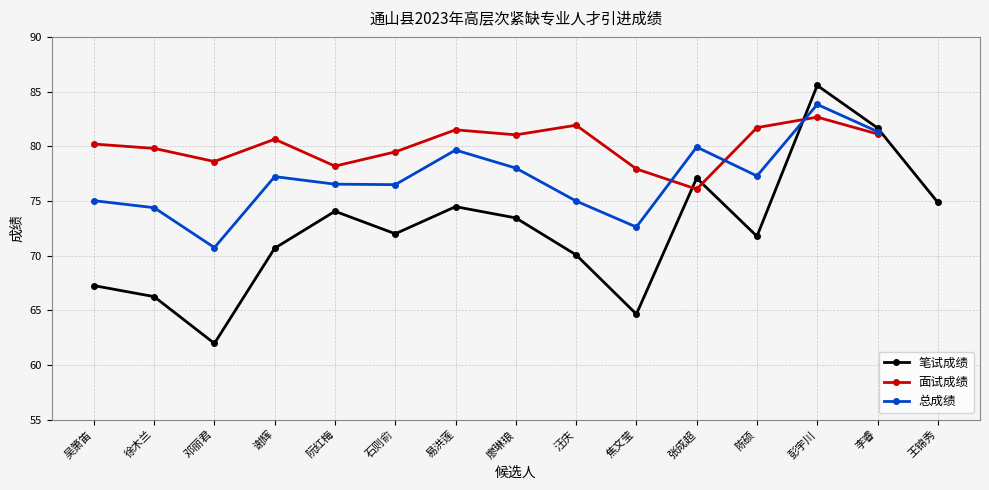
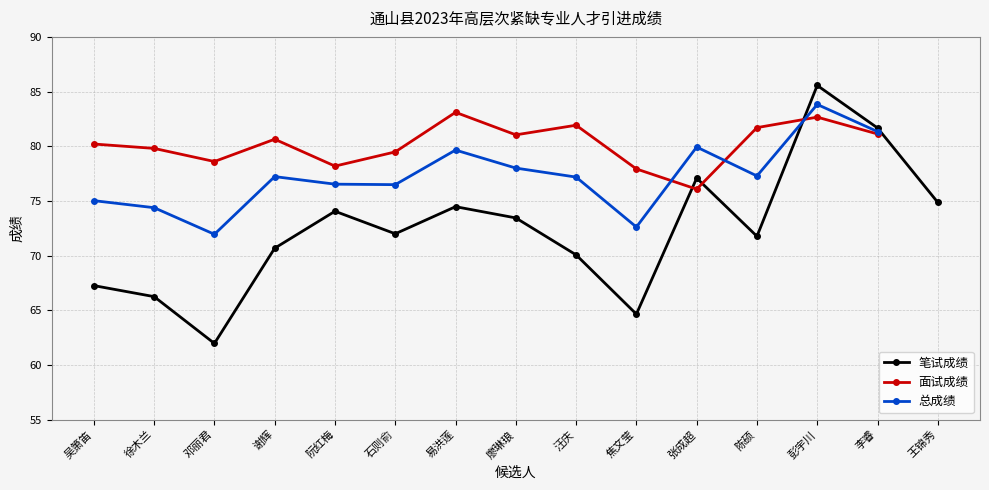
  {
    "笔试成绩": {
      "吴箫笛": 67.3,
      "徐木兰": 66.2,
      "邓丽君": 62.0,
      "谢辉": 70.7,
      "阮红梅": 74.1,
      "石则俞": 72.0,
      "易洪莲": 74.5,
      "廖琳琅": 73.4,
      "汪庆": 70.1,
      "焦文莹": 64.6,
      "张成超": 77.1,
      "陈硕": 71.8,
      "彭宇川": 85.6,
      "李睿": 81.7,
      "王锦秀": 74.9
    },
    "面试成绩": {
      "吴箫笛": 80.2,
      "徐木兰": 79.8,
      "邓丽君": 78.6,
      "谢辉": 80.6,
      "阮红梅": 78.2,
      "石则俞": 79.5,
-     "易洪莲": 81.5,
+     "易洪莲": 83.1,
      "廖琳琅": 81.0,
      "汪庆": 81.9,
      "焦文莹": 77.9,
      "张成超": 76.1,
      "陈硕": 81.7,
      "彭宇川": 82.7
    },
    "总成绩": {
      "吴箫笛": 75.0,
      "徐木兰": 74.4,
-     "邓丽君": 70.7,
+     "邓丽君": 71.9,
      "谢辉": 77.2,
      "阮红梅": 76.5,
      "石则俞": 76.5,
      "易洪莲": 79.6,
      "廖琳琅": 78.0,
-     "汪庆": 75.0,
+     "汪庆": 77.2,
      "焦文莹": 72.6,
      "张成超": 79.9,
      "陈硕": 77.3,
      "彭宇川": 83.8
    }
  }
